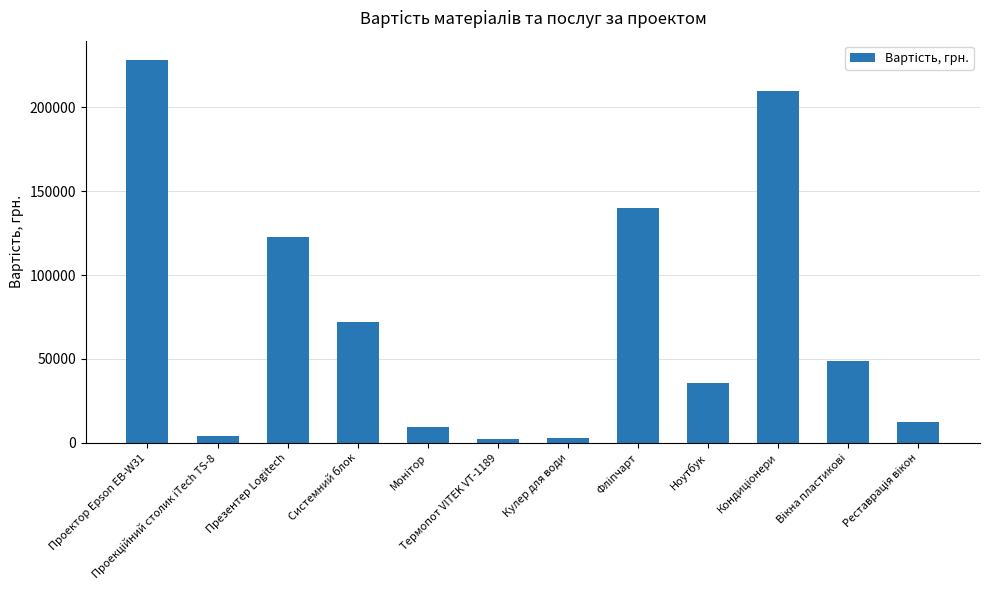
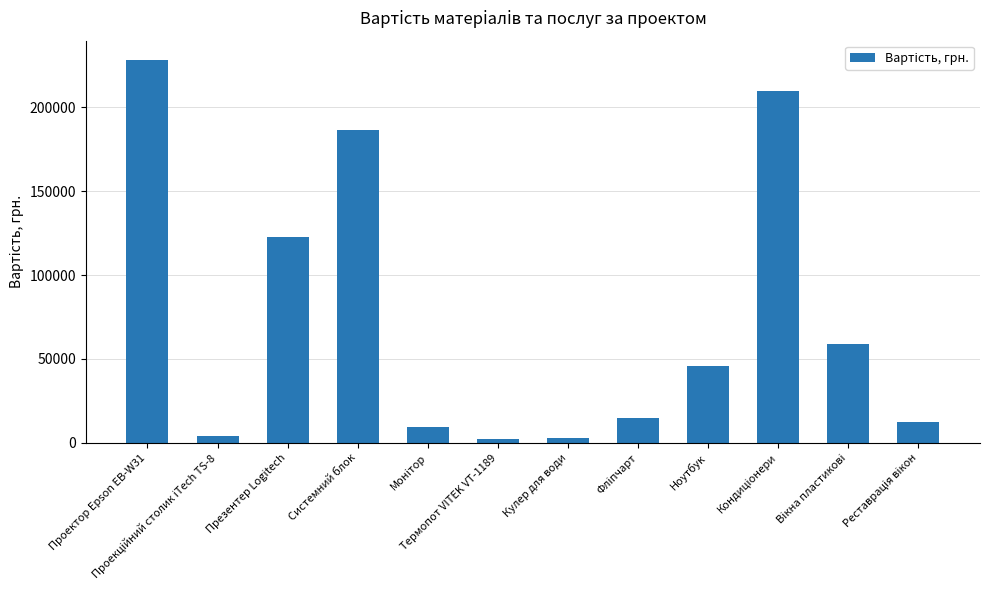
  {
    "Проектор Epson EB-W31": 228000,
    "Проекційний столик iTech TS-8": 4000,
    "Презентер Logitech": 123000,
-   "Системний блок": 72000,
+   "Системний блок": 186000,
    "Монітор": 9000,
    "Термопот VITEK VT-1189": 2000,
    "Кулер для води": 3000,
-   "Фліпчарт": 140000,
-   "Ноутбук": 36000,
+   "Фліпчарт": 15000,
+   "Ноутбук": 46000,
    "Кондиціонери": 210000,
-   "Вікна пластикові": 49000,
+   "Вікна пластикові": 59000,
    "Реставрація вікон": 13000
  }
